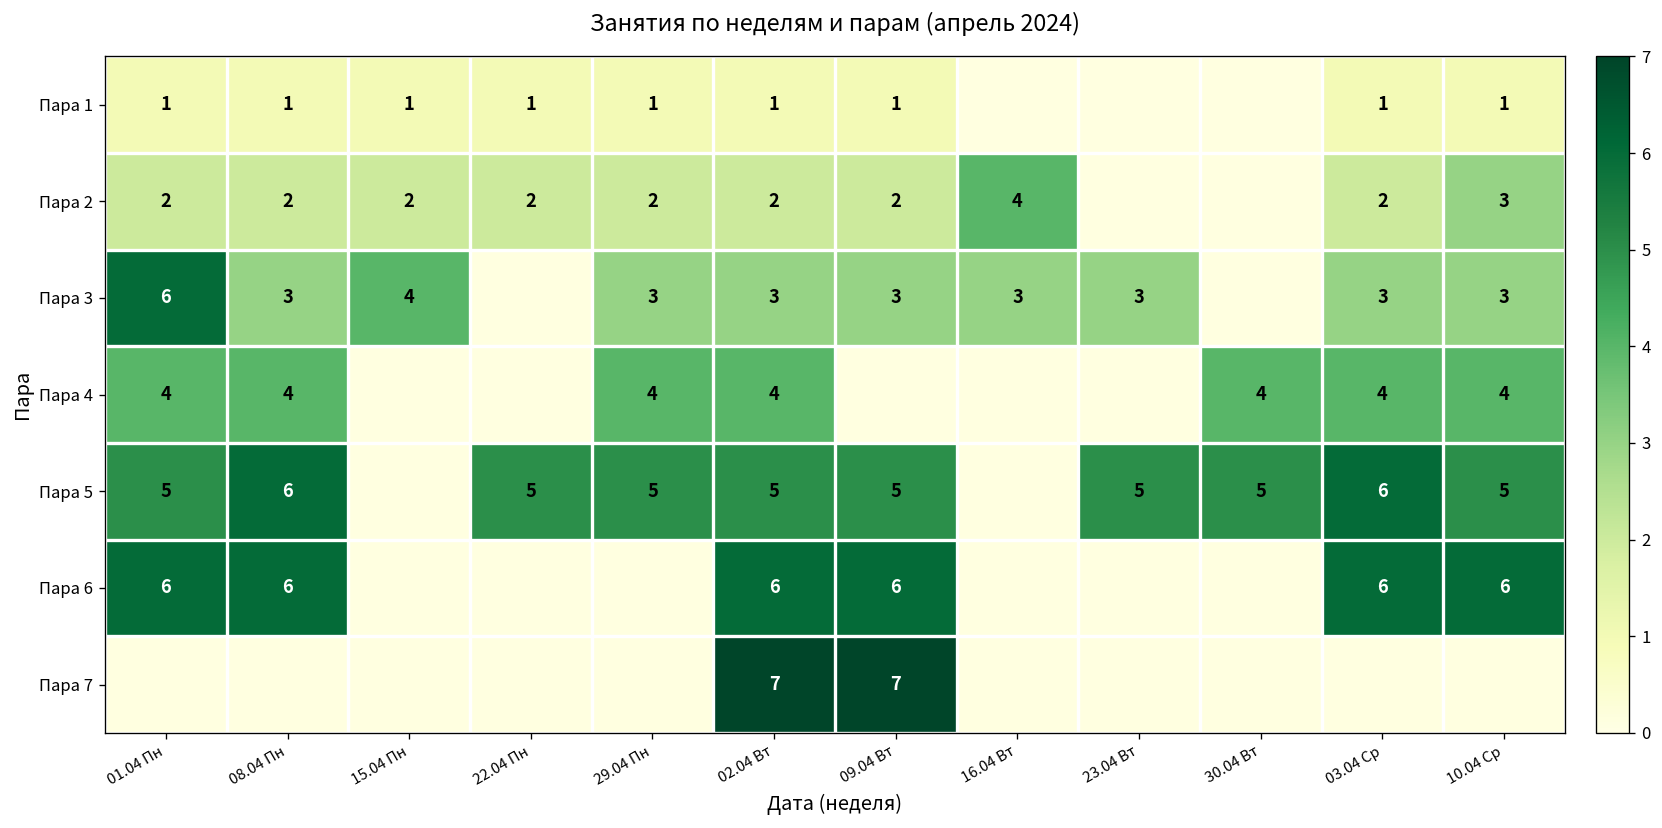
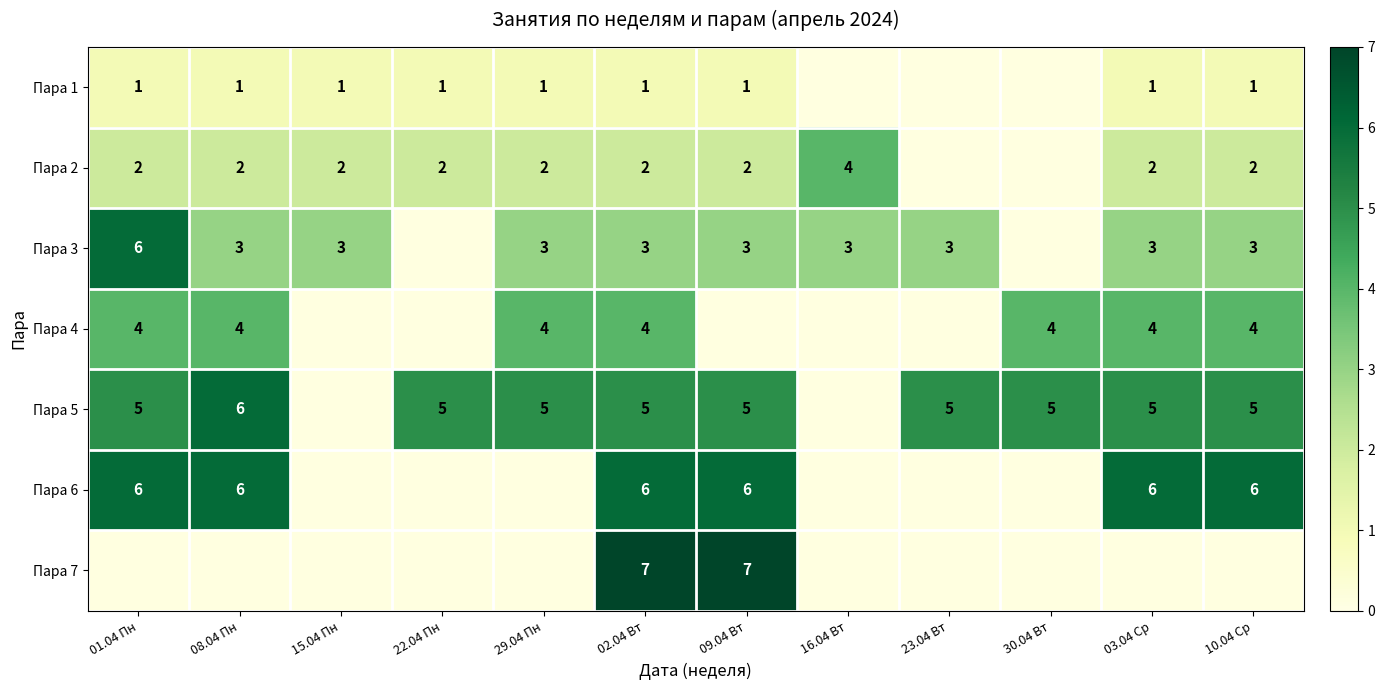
  {
    "Пара 1": {
      "01.04 Пн": 1,
      "08.04 Пн": 1,
      "15.04 Пн": 1,
      "22.04 Пн": 1,
      "29.04 Пн": 1,
      "02.04 Вт": 1,
      "09.04 Вт": 1,
      "03.04 Ср": 1,
      "10.04 Ср": 1
    },
    "Пара 2": {
      "01.04 Пн": 2,
      "08.04 Пн": 2,
      "15.04 Пн": 2,
      "22.04 Пн": 2,
      "29.04 Пн": 2,
      "02.04 Вт": 2,
      "09.04 Вт": 2,
      "16.04 Вт": 4,
      "03.04 Ср": 2,
-     "10.04 Ср": 3
+     "10.04 Ср": 2
    },
    "Пара 3": {
      "01.04 Пн": 6,
      "08.04 Пн": 3,
-     "15.04 Пн": 4,
+     "15.04 Пн": 3,
      "29.04 Пн": 3,
      "02.04 Вт": 3,
      "09.04 Вт": 3,
      "16.04 Вт": 3,
      "23.04 Вт": 3,
      "03.04 Ср": 3,
      "10.04 Ср": 3
    },
    "Пара 4": {
      "01.04 Пн": 4,
      "08.04 Пн": 4,
      "29.04 Пн": 4,
      "02.04 Вт": 4,
      "30.04 Вт": 4,
      "03.04 Ср": 4,
      "10.04 Ср": 4
    },
    "Пара 5": {
      "01.04 Пн": 5,
      "08.04 Пн": 6,
      "22.04 Пн": 5,
      "29.04 Пн": 5,
      "02.04 Вт": 5,
      "09.04 Вт": 5,
      "23.04 Вт": 5,
      "30.04 Вт": 5,
-     "03.04 Ср": 6,
+     "03.04 Ср": 5,
      "10.04 Ср": 5
    },
    "Пара 6": {
      "01.04 Пн": 6,
      "08.04 Пн": 6,
      "02.04 Вт": 6,
      "09.04 Вт": 6,
      "03.04 Ср": 6,
      "10.04 Ср": 6
    },
    "Пара 7": {
      "02.04 Вт": 7,
      "09.04 Вт": 7
    }
  }
